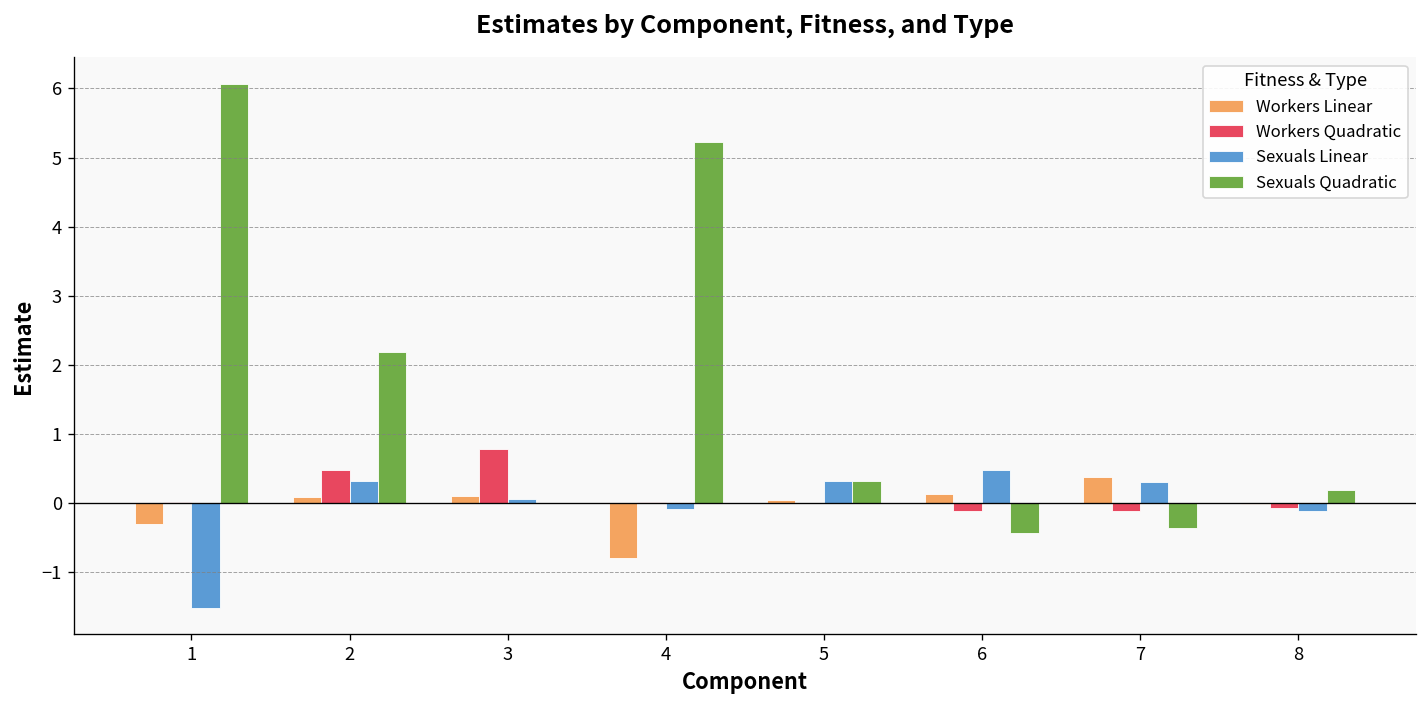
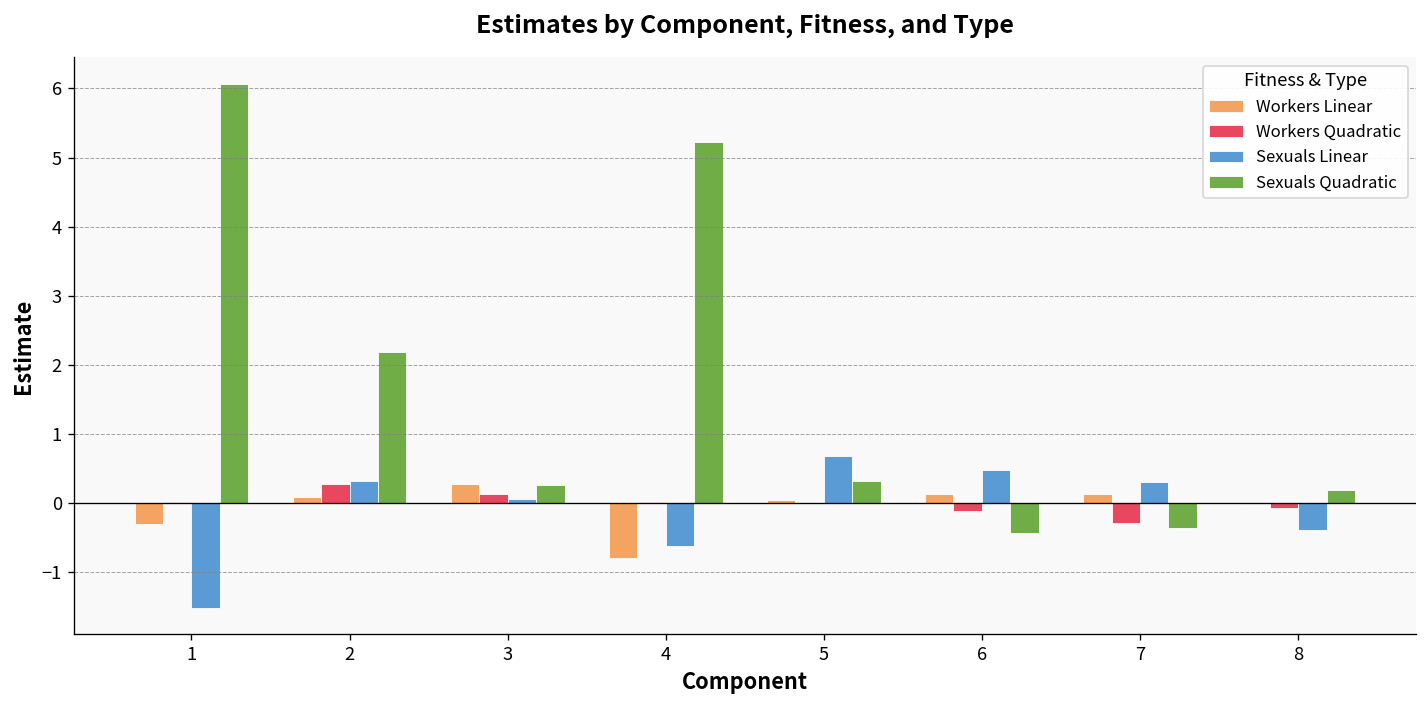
  {
    "Workers Linear": {
      "1": -0.3,
      "2": 0.1,
-     "3": 0.1,
+     "3": 0.3,
      "4": -0.8,
      "5": 0.0,
      "6": 0.1,
-     "7": 0.4
+     "7": 0.1
    },
    "Workers Quadratic": {
-     "2": 0.5,
-     "3": 0.8,
+     "2": 0.3,
+     "3": 0.1,
      "6": -0.1,
-     "7": -0.1,
+     "7": -0.3,
      "8": -0.1
    },
    "Sexuals Linear": {
      "1": -1.5,
      "2": 0.3,
      "3": 0.1,
-     "4": -0.1,
-     "5": 0.3,
+     "4": -0.6,
+     "5": 0.7,
      "6": 0.5,
      "7": 0.3,
-     "8": -0.1
+     "8": -0.4
    },
    "Sexuals Quadratic": {
      "1": 6.1,
      "2": 2.2,
-     "3": 0.0,
+     "3": 0.3,
      "4": 5.2,
      "5": 0.3,
      "6": -0.4,
      "7": -0.4,
      "8": 0.2
    }
  }
